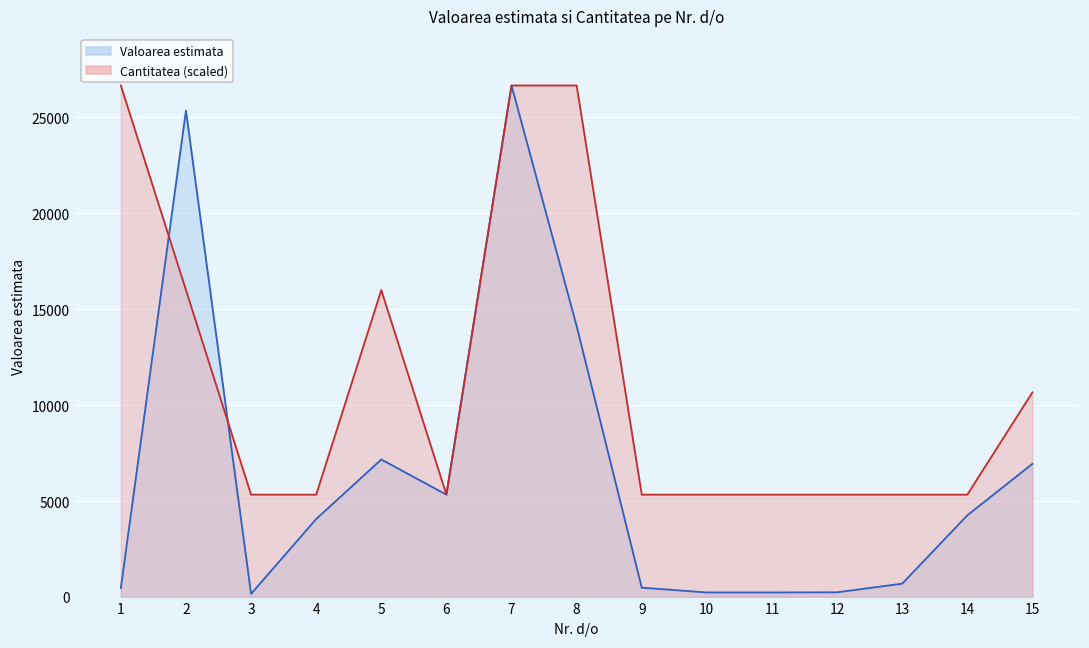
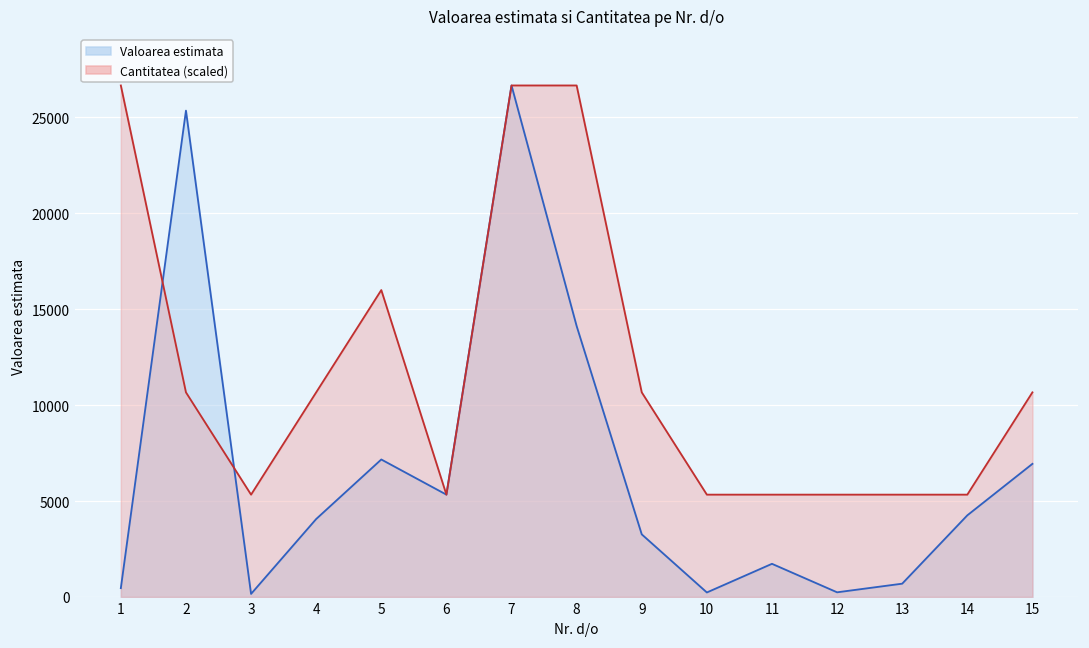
  {
    "Valoarea estimata": {
      "1": 500,
      "2": 25400,
      "3": 200,
      "4": 4100,
      "5": 7200,
      "8": 14100,
-     "9": 500,
+     "9": 3300,
      "10": 200,
-     "11": 200,
+     "11": 1700,
      "12": 200,
      "13": 700,
      "14": 4300,
      "15": 6900
    },
    "Cantitatea (scaled)": {
      "1": 26700,
-     "2": 16000,
+     "2": 10700,
      "3": 5300,
-     "4": 5300,
+     "4": 10700,
      "5": 16000,
      "8": 26700,
-     "9": 5300,
+     "9": 10700,
      "10": 5300,
      "11": 5300,
      "12": 5300,
      "13": 5300,
      "14": 5300,
      "15": 10700
    }
  }
